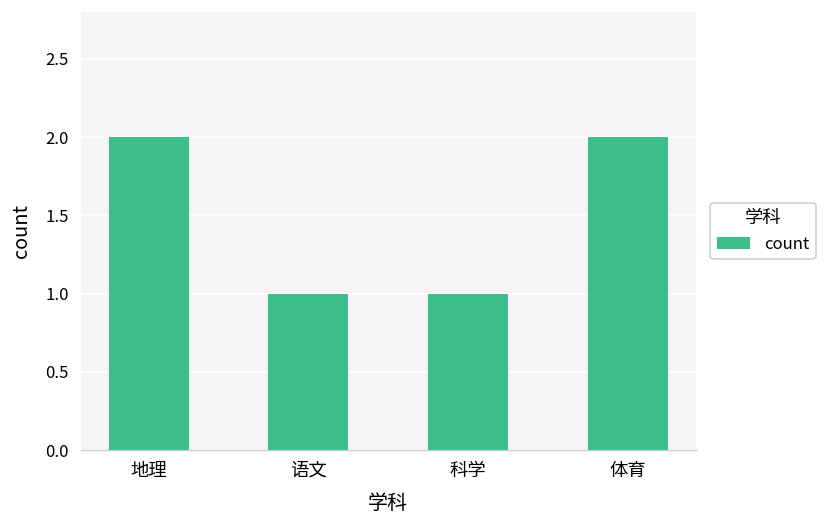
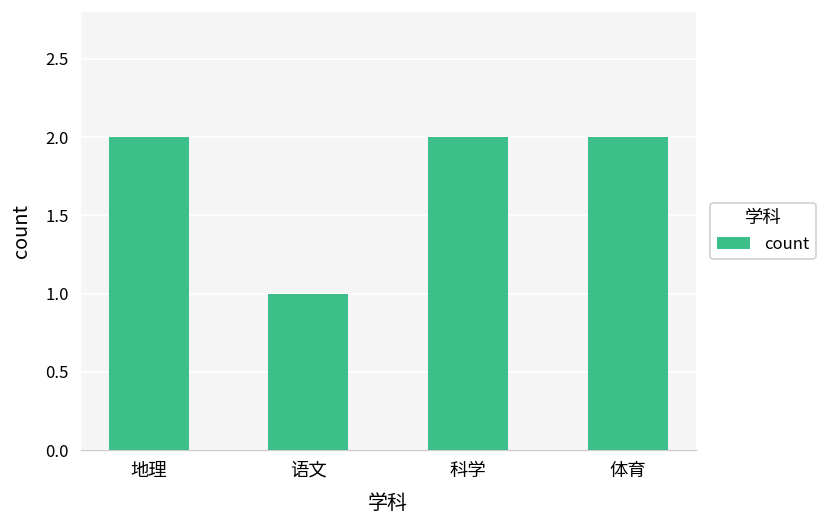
  {
    "地理": 2,
    "语文": 1,
-   "科学": 1,
+   "科学": 2,
    "体育": 2
  }
